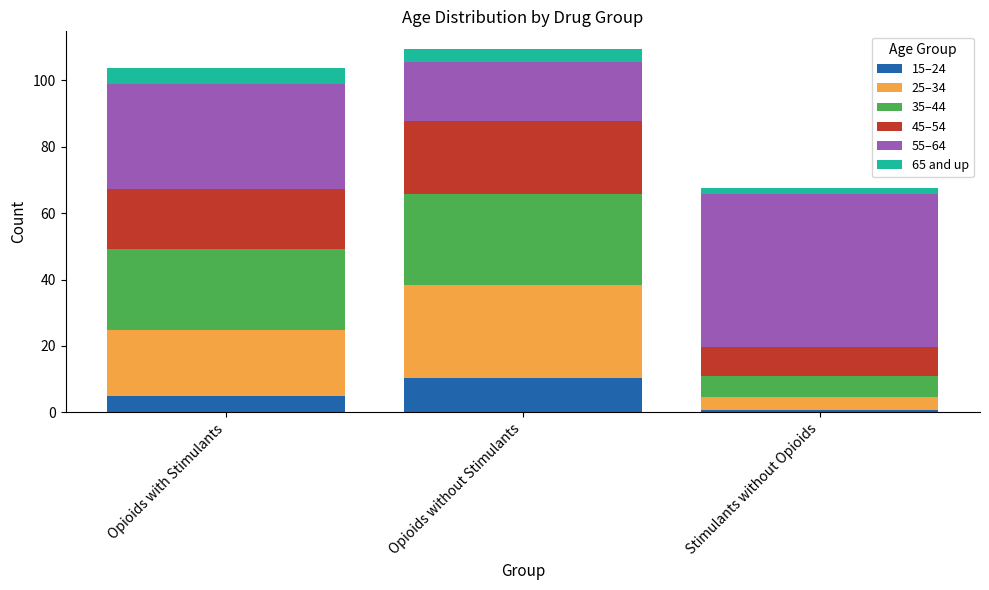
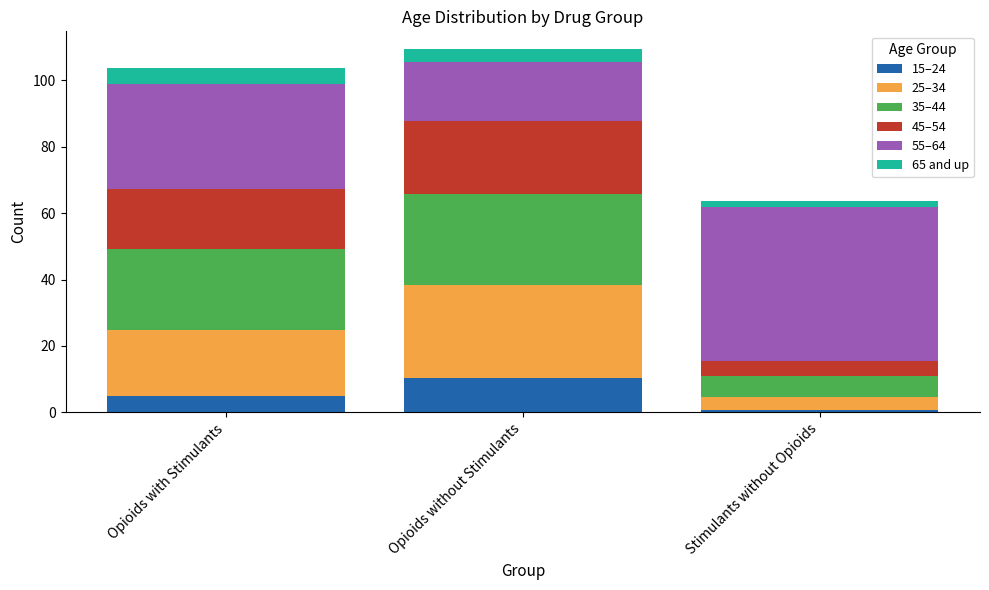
  {
    "15–24": {
      "Opioids with Stimulants": 5,
      "Opioids without Stimulants": 11,
      "Stimulants without Opioids": 1
    },
    "25–34": {
      "Opioids with Stimulants": 20,
      "Opioids without Stimulants": 28,
      "Stimulants without Opioids": 4
    },
    "35–44": {
      "Opioids with Stimulants": 24,
      "Opioids without Stimulants": 28,
      "Stimulants without Opioids": 7
    },
    "45–54": {
      "Opioids with Stimulants": 18,
      "Opioids without Stimulants": 22,
-     "Stimulants without Opioids": 9
+     "Stimulants without Opioids": 5
    },
    "55–64": {
      "Opioids with Stimulants": 32,
      "Opioids without Stimulants": 18,
      "Stimulants without Opioids": 46
    },
    "65 and up": {
      "Opioids with Stimulants": 5,
      "Opioids without Stimulants": 4,
      "Stimulants without Opioids": 2
    }
  }
